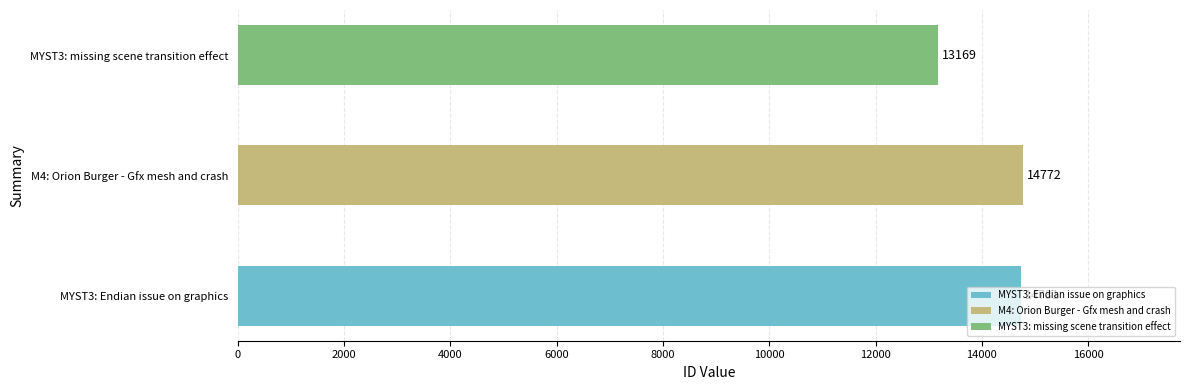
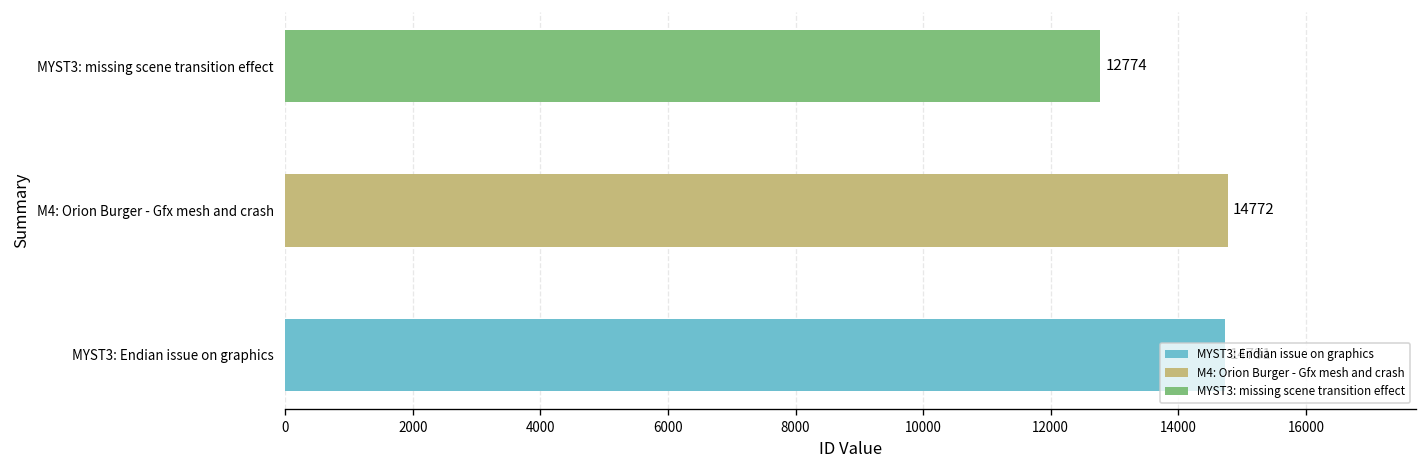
  {
-   "MYST3: missing scene transition effect": 13169,
+   "MYST3: missing scene transition effect": 12774,
    "M4: Orion Burger - Gfx mesh and crash": 14772
  }
